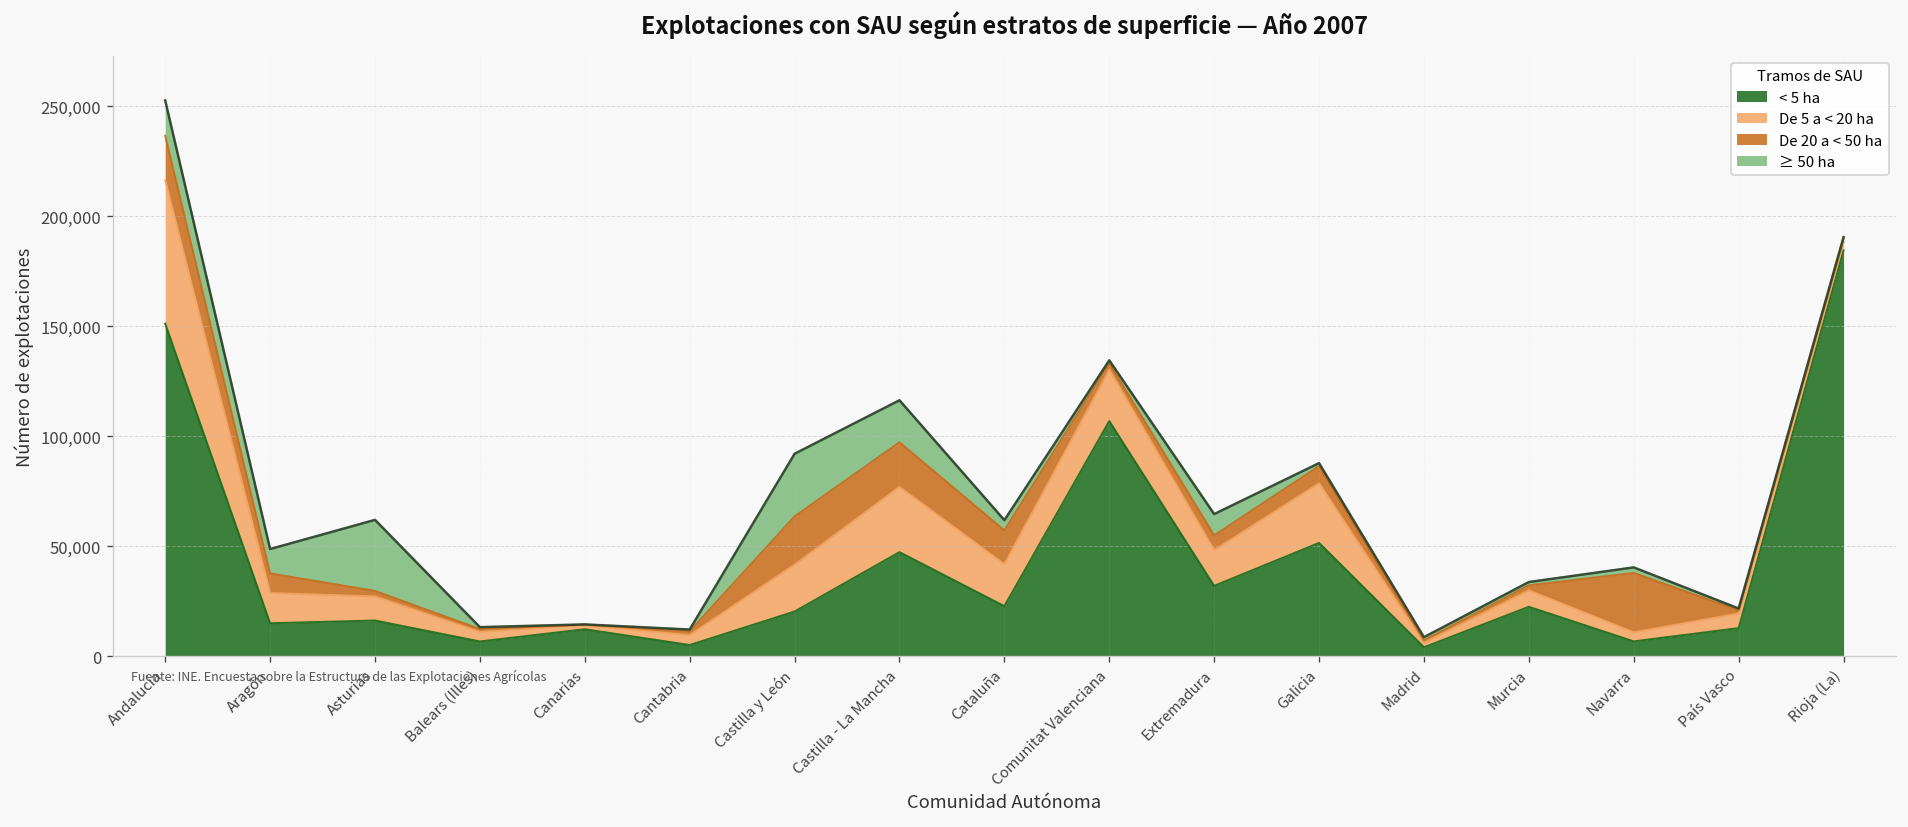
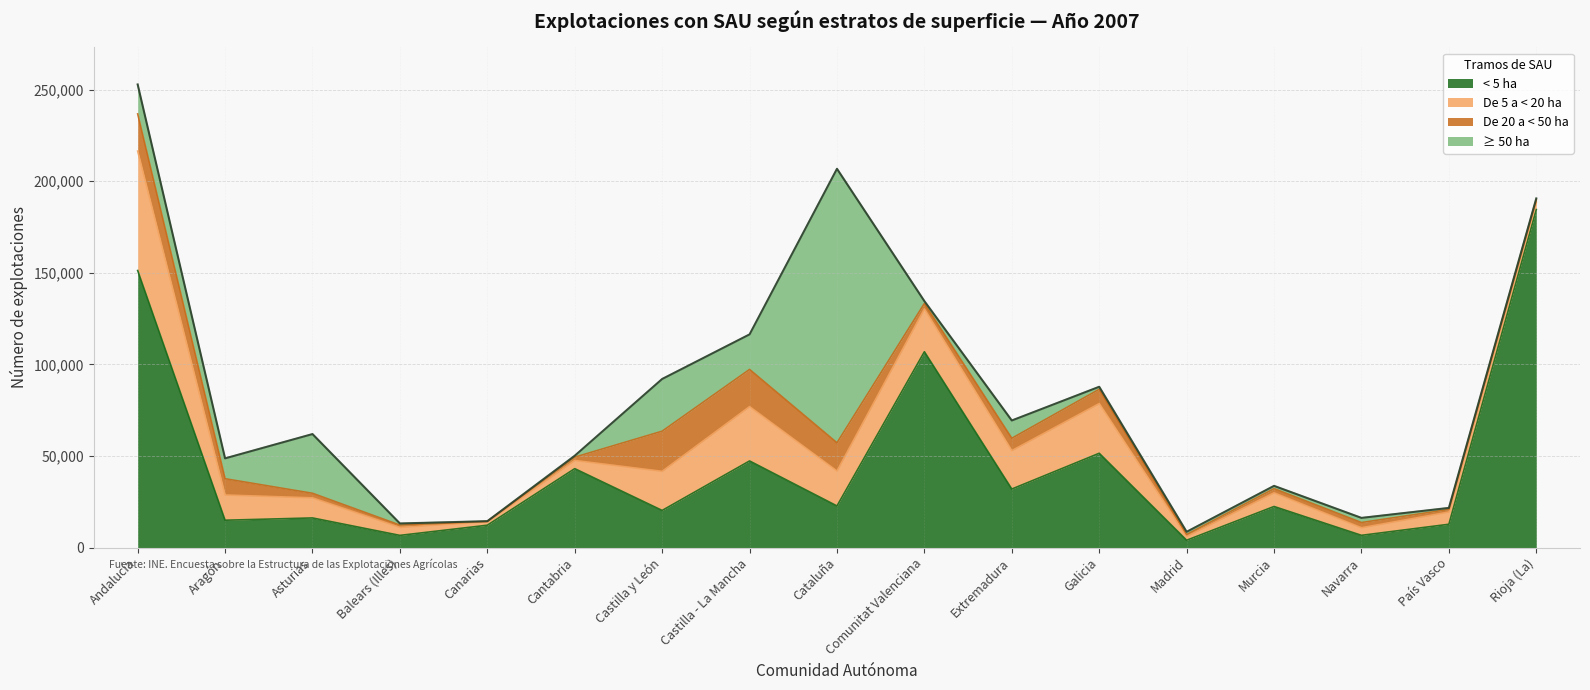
  {
    "< 5 ha": {
      "Andalucía": "151,000",
      "Aragón": "15,000",
      "Asturias": "16,000",
      "Balears (Illes)": "7,000",
      "Canarias": "12,000",
-     "Cantabria": "5,000",
+     "Cantabria": "43,000",
      "Castilla y León": "20,000",
      "Castilla - La Mancha": "47,000",
      "Cataluña": "23,000",
      "Comunitat Valenciana": "107,000",
      "Extremadura": "32,000",
      "Galicia": "51,000",
      "Madrid": "4,000",
      "Murcia": "22,000",
      "Navarra": "7,000",
      "País Vasco": "13,000",
      "Rioja (La)": "184,000"
    },
    "De 5 a < 20 ha": {
      "Andalucía": "65,000",
      "Aragón": "14,000",
      "Asturias": "11,000",
      "Cantabria": "4,000",
      "Castilla y León": "21,000",
      "Castilla - La Mancha": "30,000",
      "Cataluña": "19,000",
      "Comunitat Valenciana": "23,000",
-     "Extremadura": "16,000",
+     "Extremadura": "21,000",
      "Galicia": "27,000",
      "Murcia": "7,000",
      "Navarra": "4,000",
      "País Vasco": "7,000",
      "Rioja (La)": "4,000"
    },
    "De 20 a < 50 ha": {
      "Andalucía": "20,000",
      "Aragón": "9,000",
      "Asturias": "2,000",
      "Castilla y León": "22,000",
      "Castilla - La Mancha": "20,000",
      "Cataluña": "15,000",
      "Extremadura": "7,000",
      "Murcia": "2,000",
-     "Navarra": "27,000"
+     "Navarra": "3,000"
    },
    "≥ 50 ha": {
      "Andalucía": "16,000",
      "Aragón": "11,000",
      "Asturias": "32,000",
      "Castilla y León": "28,000",
      "Castilla - La Mancha": "19,000",
-     "Cataluña": "5,000",
+     "Cataluña": "150,000",
      "Extremadura": "10,000",
      "Madrid": "1,000",
      "Murcia": "2,000",
      "Navarra": "3,000"
    }
  }
